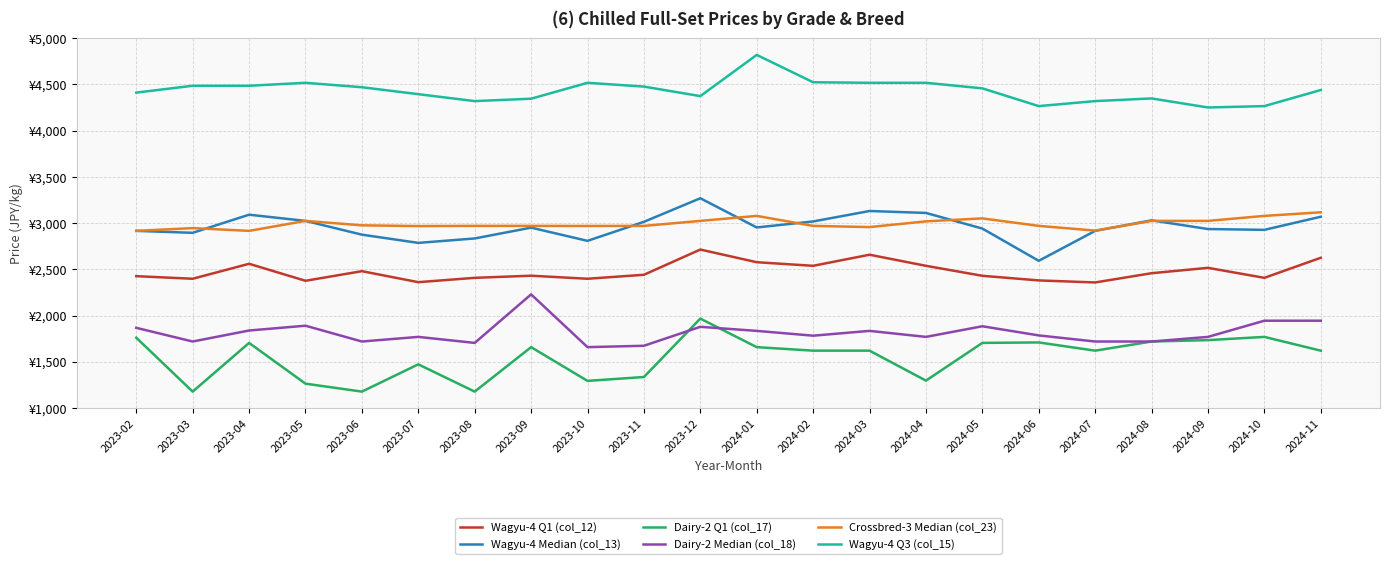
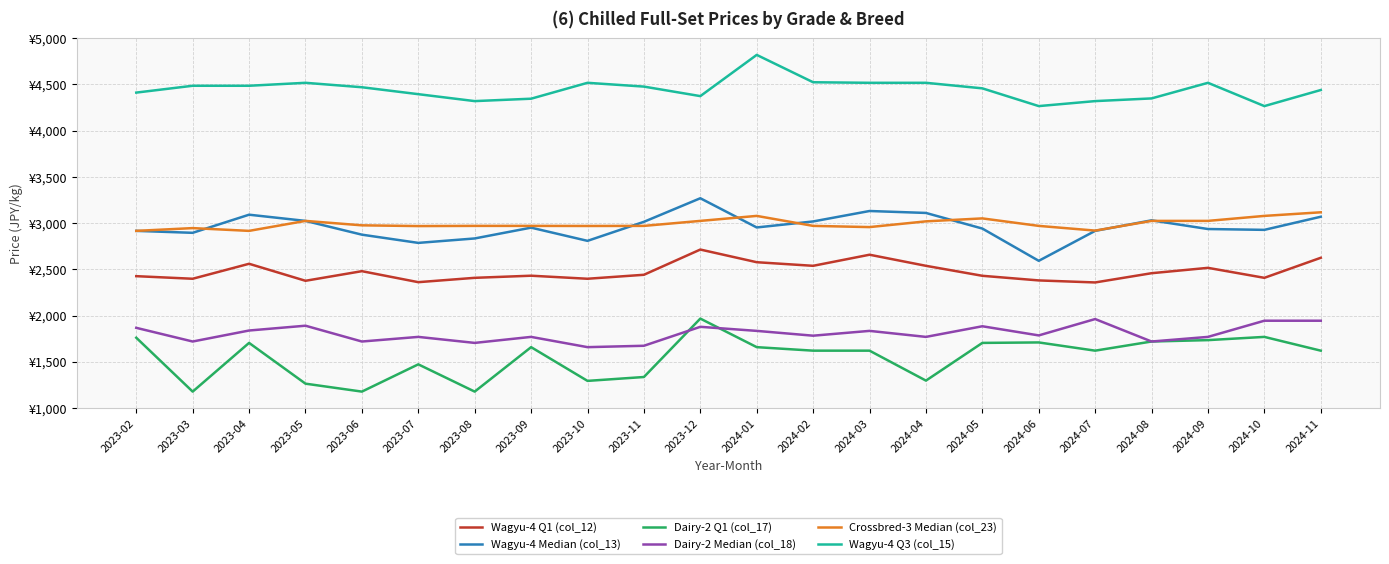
  {
    "Wagyu-4 Q1 (col_12)": {
      "2023-02": "¥2,400",
      "2023-03": "¥2,400",
      "2023-04": "¥2,600",
      "2023-05": "¥2,400",
      "2023-06": "¥2,500",
      "2023-07": "¥2,400",
      "2023-08": "¥2,400",
      "2023-09": "¥2,400",
      "2023-10": "¥2,400",
      "2023-11": "¥2,400",
      "2023-12": "¥2,700",
      "2024-01": "¥2,600",
      "2024-02": "¥2,500",
      "2024-03": "¥2,700",
      "2024-04": "¥2,500",
      "2024-05": "¥2,400",
      "2024-06": "¥2,400",
      "2024-07": "¥2,400",
      "2024-08": "¥2,500",
      "2024-09": "¥2,500",
      "2024-10": "¥2,400",
      "2024-11": "¥2,600"
    },
    "Wagyu-4 Median (col_13)": {
      "2023-03": "¥2,900",
      "2023-04": "¥3,100",
      "2023-06": "¥2,900",
      "2023-07": "¥2,800",
      "2023-08": "¥2,800",
      "2023-10": "¥2,800",
      "2023-11": "¥3,000",
      "2023-12": "¥3,300",
      "2024-01": "¥3,000",
      "2024-02": "¥3,000",
      "2024-03": "¥3,100",
      "2024-04": "¥3,100",
      "2024-05": "¥2,900",
      "2024-06": "¥2,600",
      "2024-09": "¥2,900",
      "2024-10": "¥2,900",
      "2024-11": "¥3,100"
    },
    "Dairy-2 Q1 (col_17)": {
      "2023-02": "¥1,800",
      "2023-03": "¥1,200",
      "2023-04": "¥1,700",
      "2023-05": "¥1,300",
      "2023-06": "¥1,200",
      "2023-07": "¥1,500",
      "2023-08": "¥1,200",
      "2023-09": "¥1,700",
      "2023-10": "¥1,300",
      "2023-11": "¥1,300",
      "2023-12": "¥2,000",
      "2024-01": "¥1,700",
      "2024-02": "¥1,600",
      "2024-03": "¥1,600",
      "2024-04": "¥1,300",
      "2024-05": "¥1,700",
      "2024-06": "¥1,700",
      "2024-07": "¥1,600",
      "2024-09": "¥1,700",
      "2024-10": "¥1,800",
      "2024-11": "¥1,600"
    },
    "Dairy-2 Median (col_18)": {
      "2023-02": "¥1,900",
      "2023-03": "¥1,700",
      "2023-04": "¥1,800",
      "2023-05": "¥1,900",
      "2023-06": "¥1,700",
      "2023-07": "¥1,800",
      "2023-08": "¥1,700",
-     "2023-09": "¥2,200",
+     "2023-09": "¥1,800",
      "2023-10": "¥1,700",
      "2023-11": "¥1,700",
      "2023-12": "¥1,900",
      "2024-01": "¥1,800",
      "2024-02": "¥1,800",
      "2024-03": "¥1,800",
      "2024-04": "¥1,800",
      "2024-05": "¥1,900",
      "2024-06": "¥1,800",
-     "2024-07": "¥1,700",
+     "2024-07": "¥2,000",
      "2024-09": "¥1,800",
      "2024-10": "¥1,900",
      "2024-11": "¥1,900"
    },
    "Crossbred-3 Median (col_23)": {
      "2023-03": "¥2,900",
      "2023-04": "¥2,900",
      "2023-06": "¥3,000",
      "2023-07": "¥3,000",
      "2023-08": "¥3,000",
      "2023-10": "¥3,000",
      "2023-11": "¥3,000",
      "2023-12": "¥3,000",
      "2024-01": "¥3,100",
      "2024-02": "¥3,000",
      "2024-03": "¥3,000",
      "2024-04": "¥3,000",
      "2024-05": "¥3,100",
      "2024-06": "¥3,000",
      "2024-09": "¥3,000",
      "2024-10": "¥3,100",
      "2024-11": "¥3,100"
    },
    "Wagyu-4 Q3 (col_15)": {
      "2023-02": "¥4,400",
      "2023-03": "¥4,500",
      "2023-04": "¥4,500",
      "2023-05": "¥4,500",
      "2023-06": "¥4,500",
      "2023-07": "¥4,400",
      "2023-08": "¥4,300",
      "2023-09": "¥4,300",
      "2023-10": "¥4,500",
      "2023-11": "¥4,500",
      "2023-12": "¥4,400",
      "2024-01": "¥4,800",
      "2024-02": "¥4,500",
      "2024-03": "¥4,500",
      "2024-04": "¥4,500",
      "2024-05": "¥4,500",
      "2024-06": "¥4,300",
      "2024-07": "¥4,300",
      "2024-08": "¥4,300",
-     "2024-09": "¥4,300",
+     "2024-09": "¥4,500",
      "2024-10": "¥4,300",
      "2024-11": "¥4,400"
    }
  }
